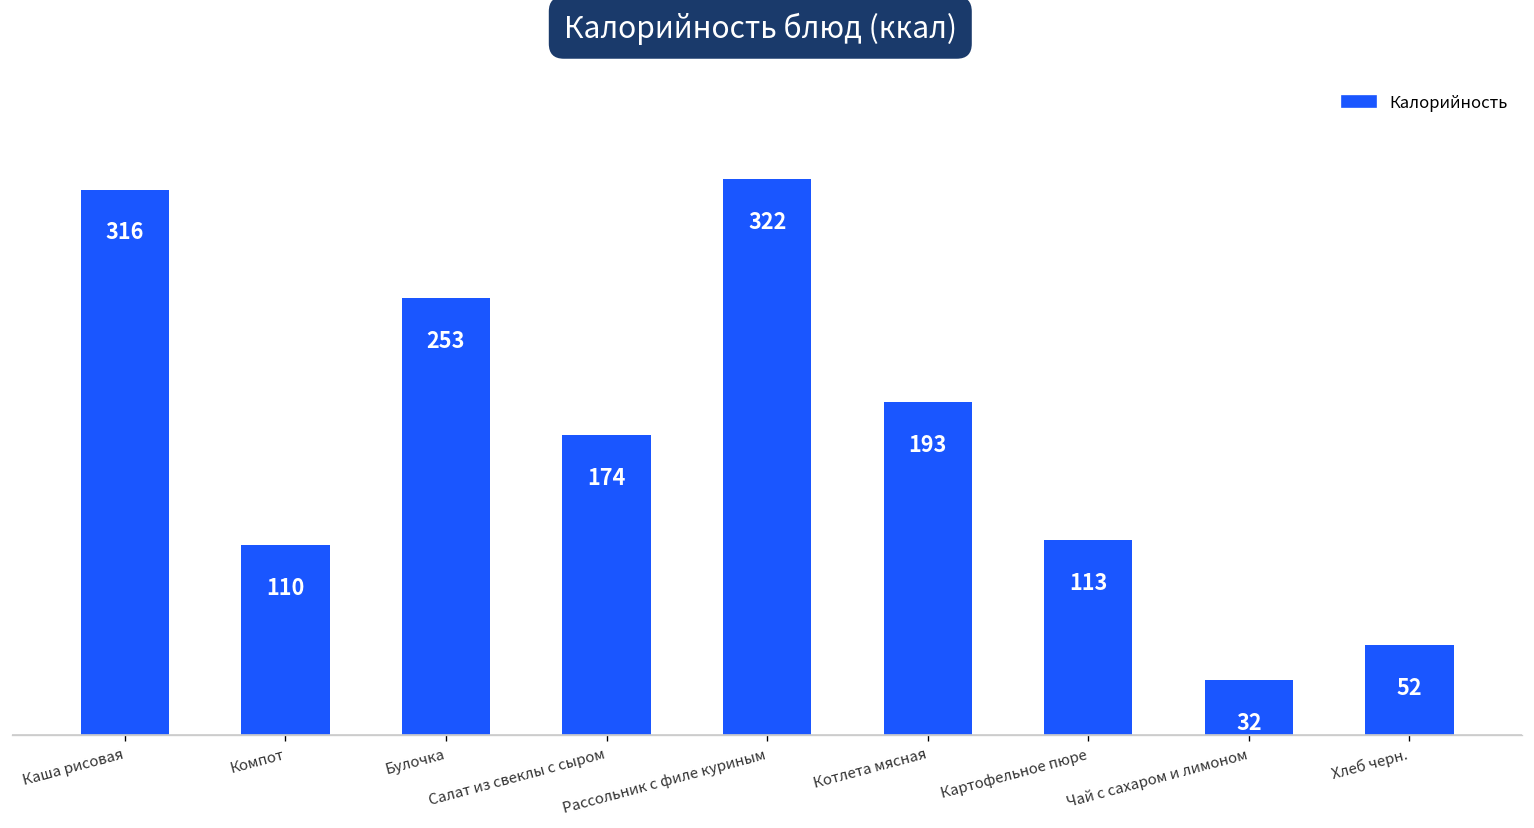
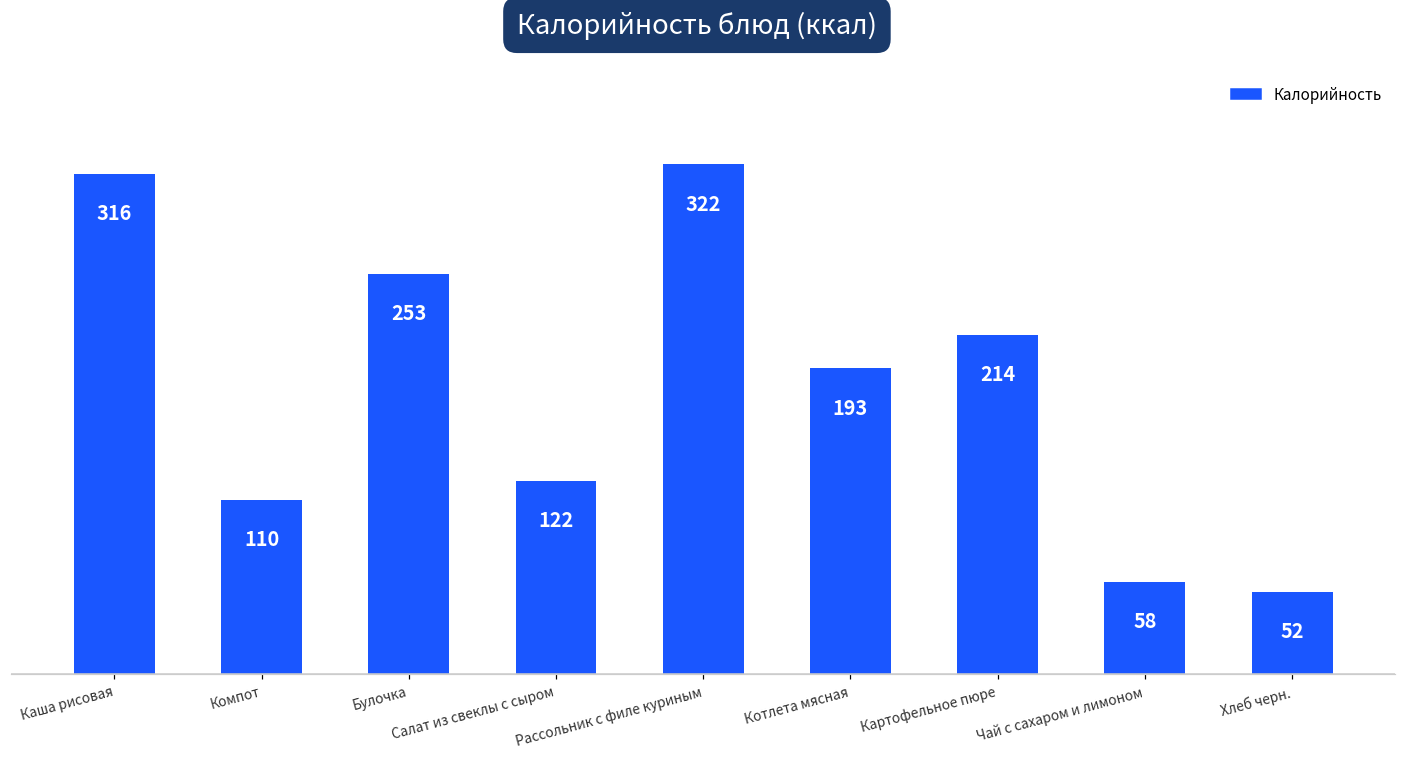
  {
    "Каша рисовая": 316,
    "Компот": 110,
    "Булочка": 253,
-   "Салат из свеклы с сыром": 174,
+   "Салат из свеклы с сыром": 122,
    "Рассольник с филе куриным": 322,
    "Котлета мясная": 193,
-   "Картофельное пюре": 113,
-   "Чай с сахаром и лимоном": 32,
+   "Картофельное пюре": 214,
+   "Чай с сахаром и лимоном": 58,
    "Хлеб черн.": 52
  }
